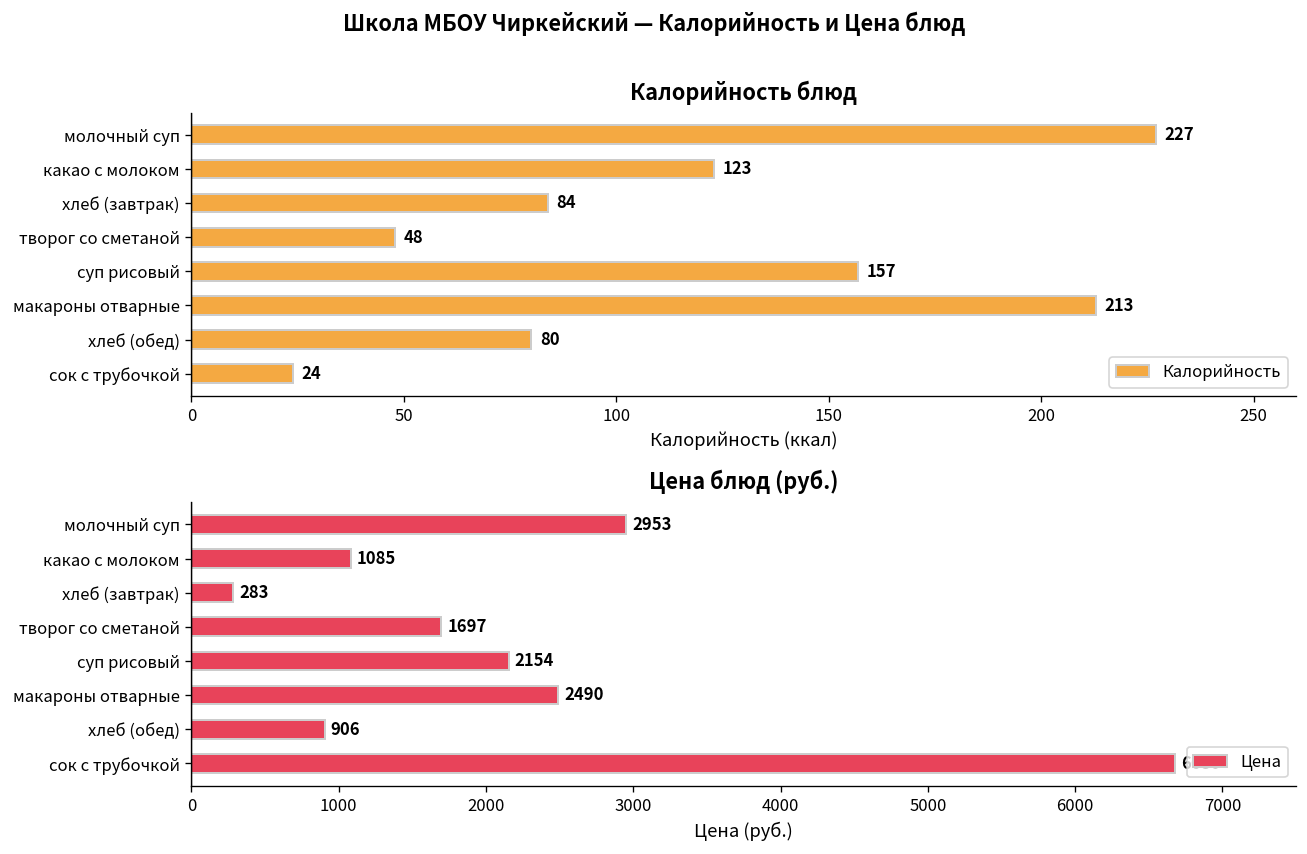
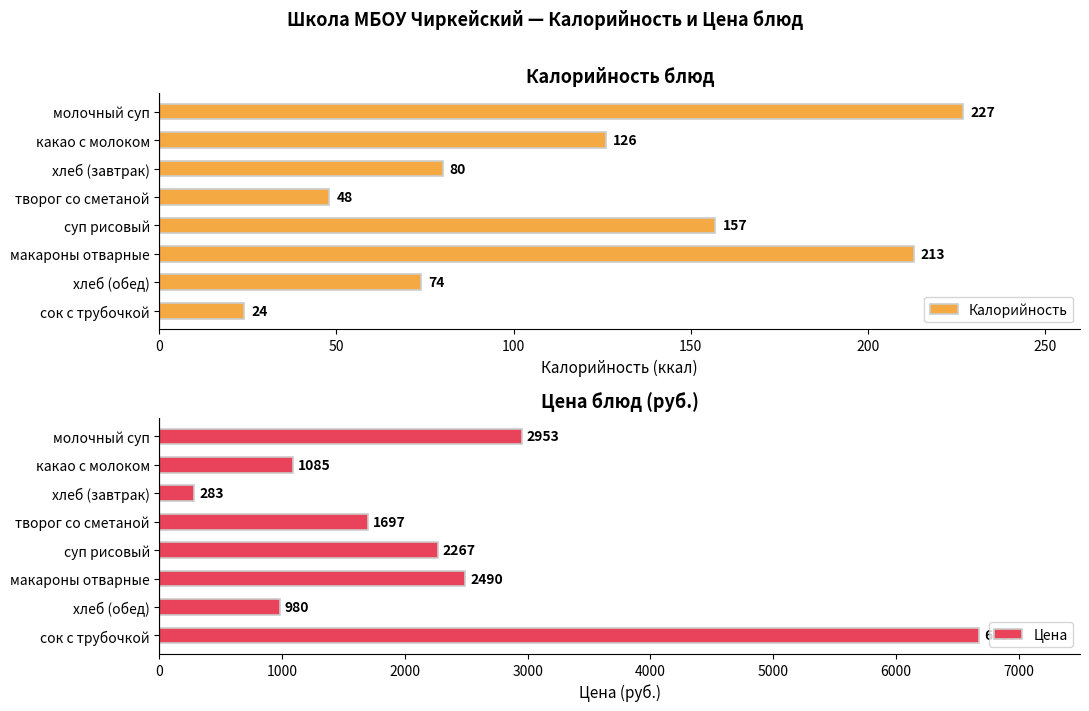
  {
    "Калорийность блюд": {
      "молочный суп": 227,
-     "какао с молоком": 123,
-     "хлеб (завтрак)": 84,
+     "какао с молоком": 126,
+     "хлеб (завтрак)": 80,
      "творог со сметаной": 48,
      "суп рисовый": 157,
      "макароны отварные": 213,
-     "хлеб (обед)": 80,
+     "хлеб (обед)": 74,
      "сок с трубочкой": 24
    },
    "Цена блюд (руб.)": {
      "молочный суп": 2953,
      "какао с молоком": 1085,
      "хлеб (завтрак)": 283,
      "творог со сметаной": 1697,
-     "суп рисовый": 2154,
+     "суп рисовый": 2267,
      "макароны отварные": 2490,
-     "хлеб (обед)": 906
+     "хлеб (обед)": 980
    }
  }
